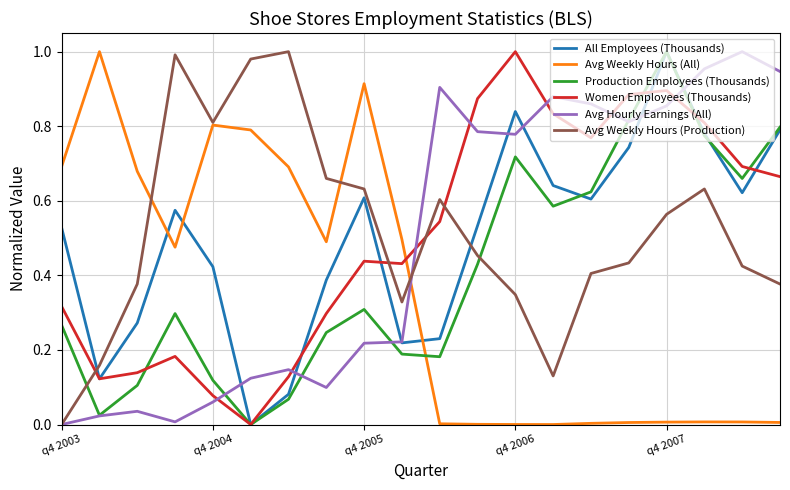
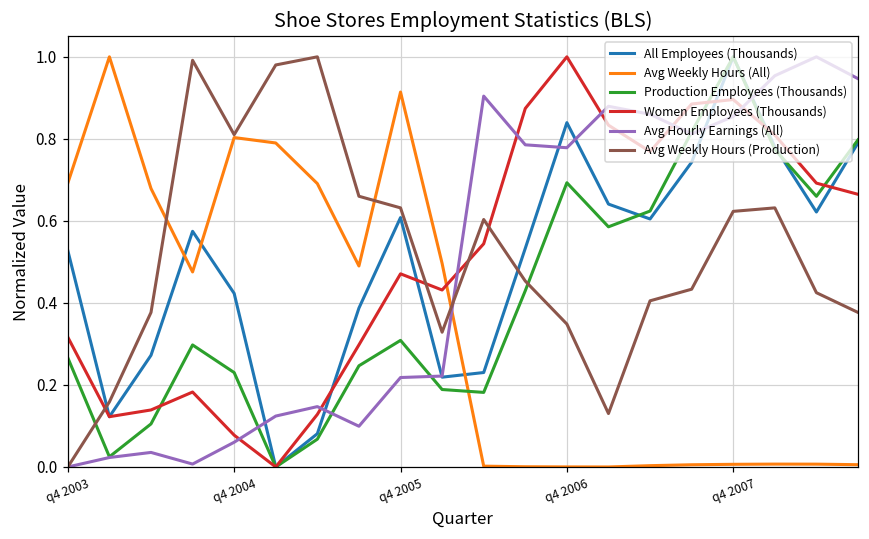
  {
    "All Employees (Thousands)": {
      "q4 2003": 0.53,
      "q4 2004": 0.42,
      "q4 2005": 0.61,
      "q4 2006": 0.84
    },
    "Avg Weekly Hours (All)": {
      "q4 2003": 0.69,
      "q4 2004": 0.80,
      "q4 2005": 0.91,
      "q4 2006": 0.00,
      "q4 2007": 0.01
    },
    "Production Employees (Thousands)": {
      "q4 2003": 0.27,
-     "q4 2004": 0.12,
+     "q4 2004": 0.23,
      "q4 2005": 0.31,
-     "q4 2006": 0.72
+     "q4 2006": 0.69
    },
    "Women Employees (Thousands)": {
      "q4 2003": 0.32,
      "q4 2004": 0.08,
-     "q4 2005": 0.44,
+     "q4 2005": 0.47,
      "q4 2006": 1.00
    },
    "Avg Hourly Earnings (All)": {
      "q4 2004": 0.06,
      "q4 2005": 0.22,
      "q4 2006": 0.78
    },
    "Avg Weekly Hours (Production)": {
      "q4 2004": 0.81,
      "q4 2005": 0.63,
      "q4 2006": 0.35,
-     "q4 2007": 0.56
+     "q4 2007": 0.62
    }
  }
